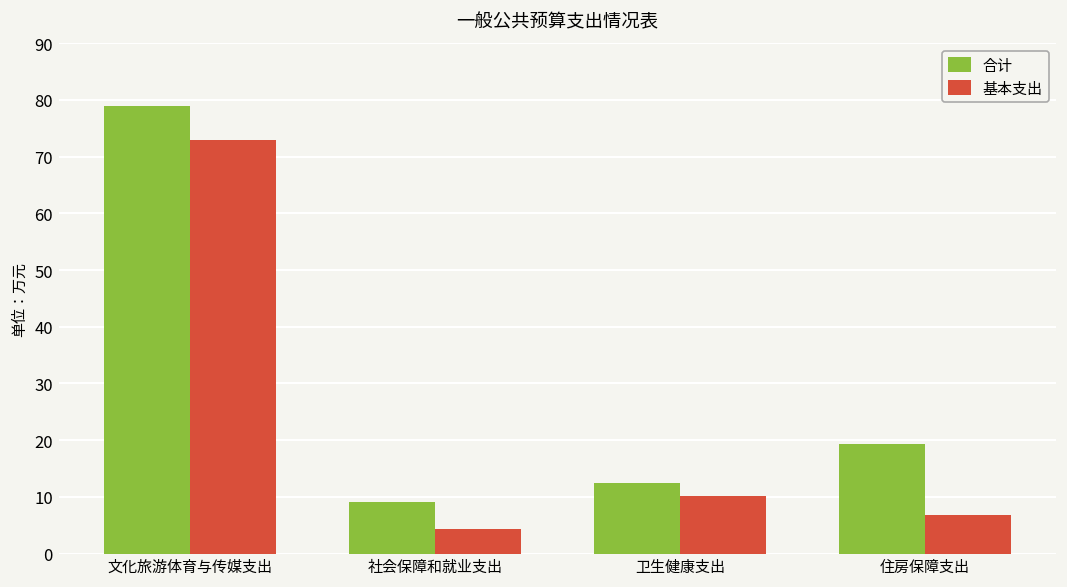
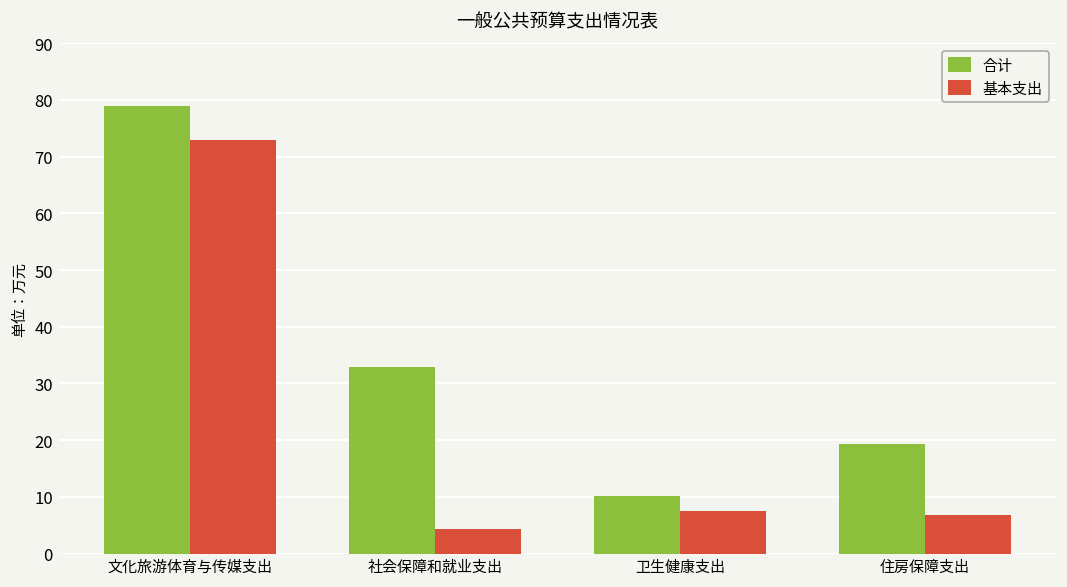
  {
    "合计": {
      "文化旅游体育与传媒支出": 79,
-     "社会保障和就业支出": 9,
-     "卫生健康支出": 12,
+     "社会保障和就业支出": 33,
+     "卫生健康支出": 10,
      "住房保障支出": 19
    },
    "基本支出": {
      "文化旅游体育与传媒支出": 73,
      "社会保障和就业支出": 4,
-     "卫生健康支出": 10,
+     "卫生健康支出": 8,
      "住房保障支出": 7
    }
  }
